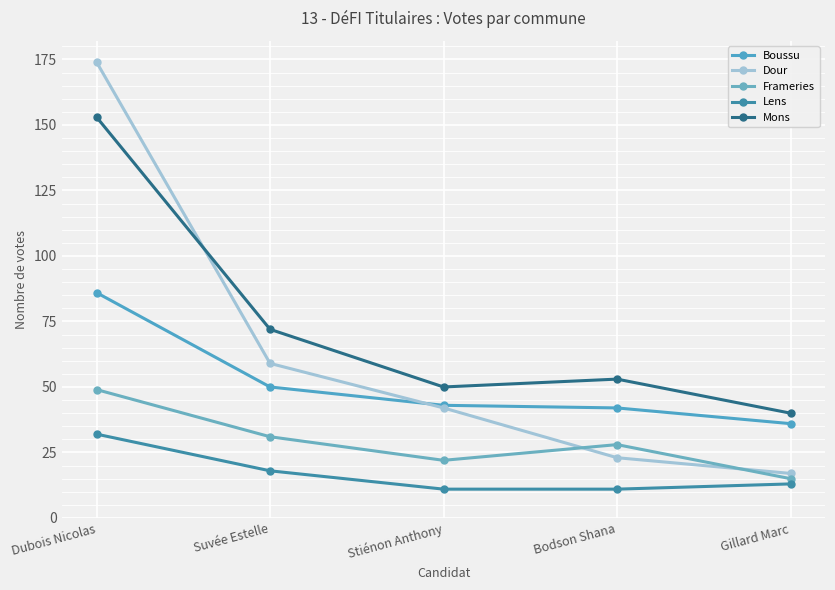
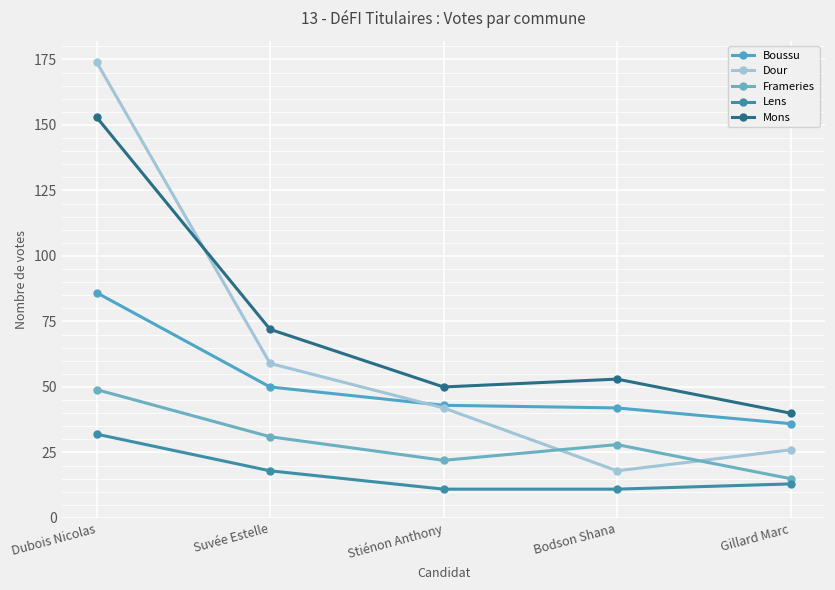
  {
    "Dour": {
      "Dubois Nicolas": 174,
      "Suvée Estelle": 59,
      "Stiénon Anthony": 42,
-     "Bodson Shana": 23,
-     "Gillard Marc": 17
+     "Bodson Shana": 18,
+     "Gillard Marc": 26
    }
  }
